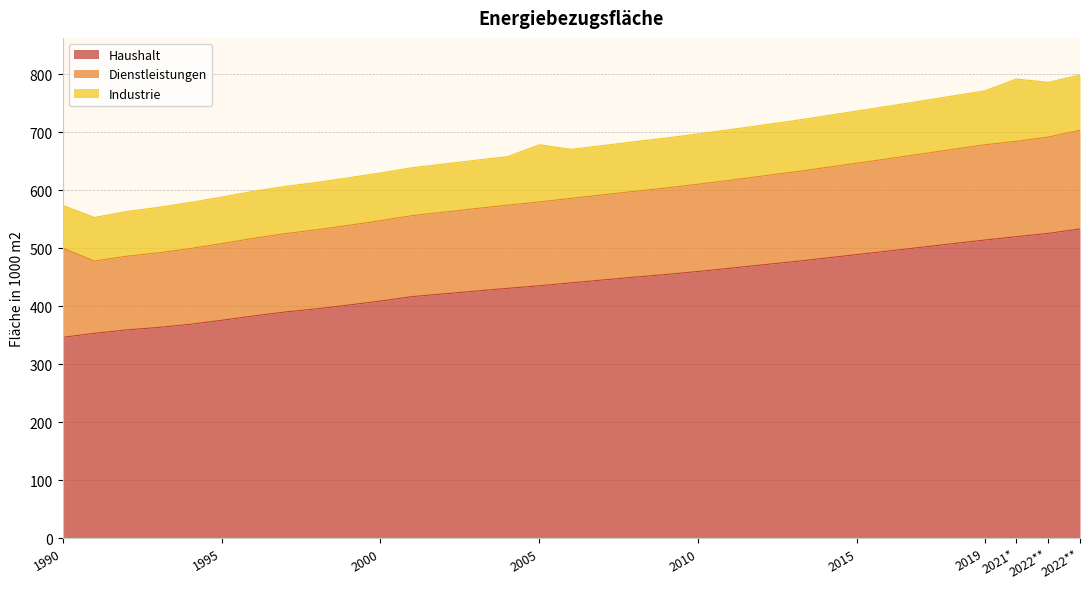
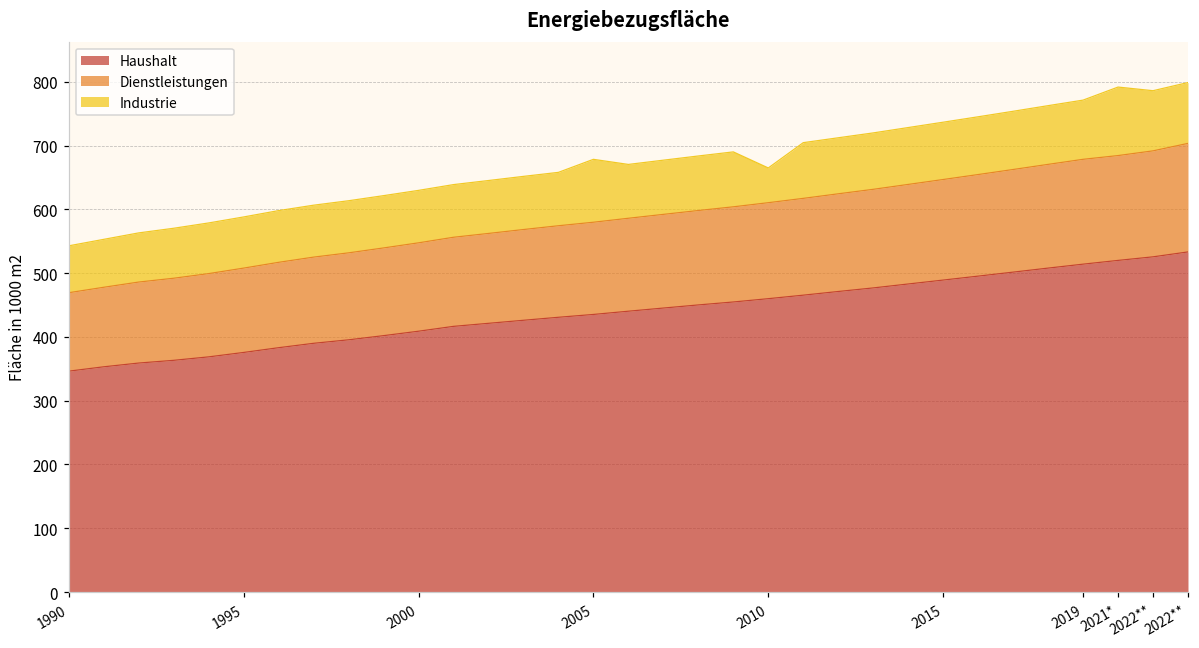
  {
    "Haushalt": {
      "1990": 350,
      "1995": 380,
      "2000": 410,
      "2005": 440,
      "2010": 460,
      "2015": 490,
      "2019": 510,
      "2021*": 520
    },
    "Dienstleistungen": {
-     "1990": 150,
+     "1990": 120,
      "1995": 130,
      "2000": 140,
      "2005": 140,
      "2010": 150,
      "2015": 160,
      "2019": 160,
      "2021*": 160
    },
    "Industrie": {
      "1990": 70,
      "1995": 80,
      "2000": 80,
      "2005": 100,
-     "2010": 90,
+     "2010": 50,
      "2015": 90,
      "2019": 90,
      "2021*": 110
    }
  }
